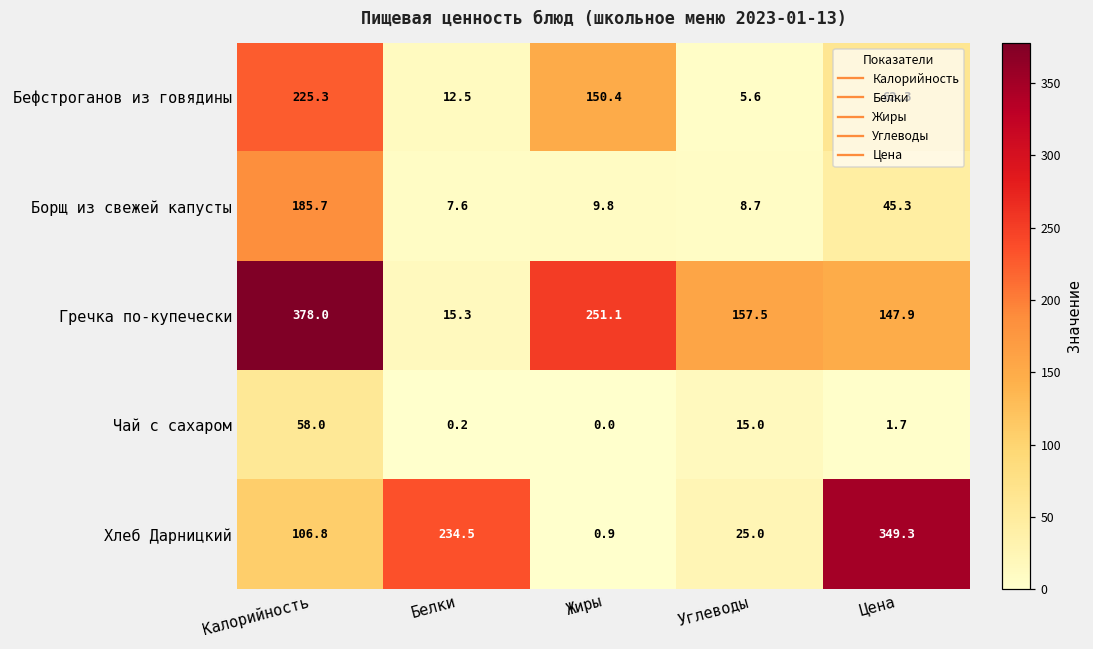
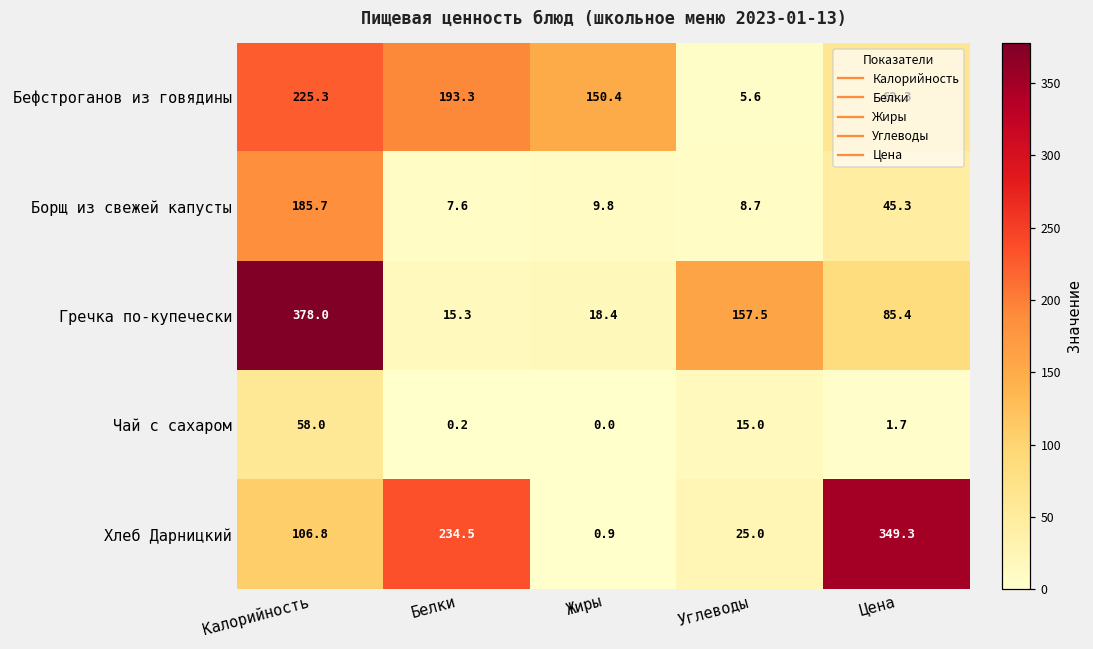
  {
    "Бефстроганов из говядины": {
      "Калорийность": 225.3,
-     "Белки": 12.5,
+     "Белки": 193.3,
      "Жиры": 150.4,
      "Углеводы": 5.6
    },
    "Борщ из свежей капусты": {
      "Калорийность": 185.7,
      "Белки": 7.6,
      "Жиры": 9.8,
      "Углеводы": 8.7,
      "Цена": 45.3
    },
    "Гречка по-купечески": {
      "Калорийность": 378.0,
      "Белки": 15.3,
-     "Жиры": 251.1,
+     "Жиры": 18.4,
      "Углеводы": 157.5,
-     "Цена": 147.9
+     "Цена": 85.4
    },
    "Чай с сахаром": {
      "Калорийность": 58.0,
      "Белки": 0.2,
      "Жиры": 0.0,
      "Углеводы": 15.0,
      "Цена": 1.7
    },
    "Хлеб Дарницкий": {
      "Калорийность": 106.8,
      "Белки": 234.5,
      "Жиры": 0.9,
      "Углеводы": 25.0,
      "Цена": 349.3
    }
  }
